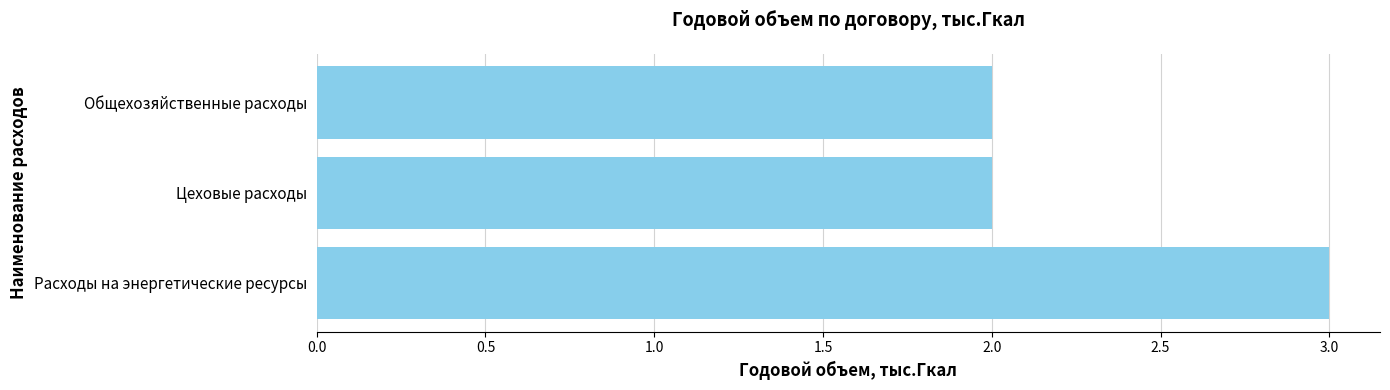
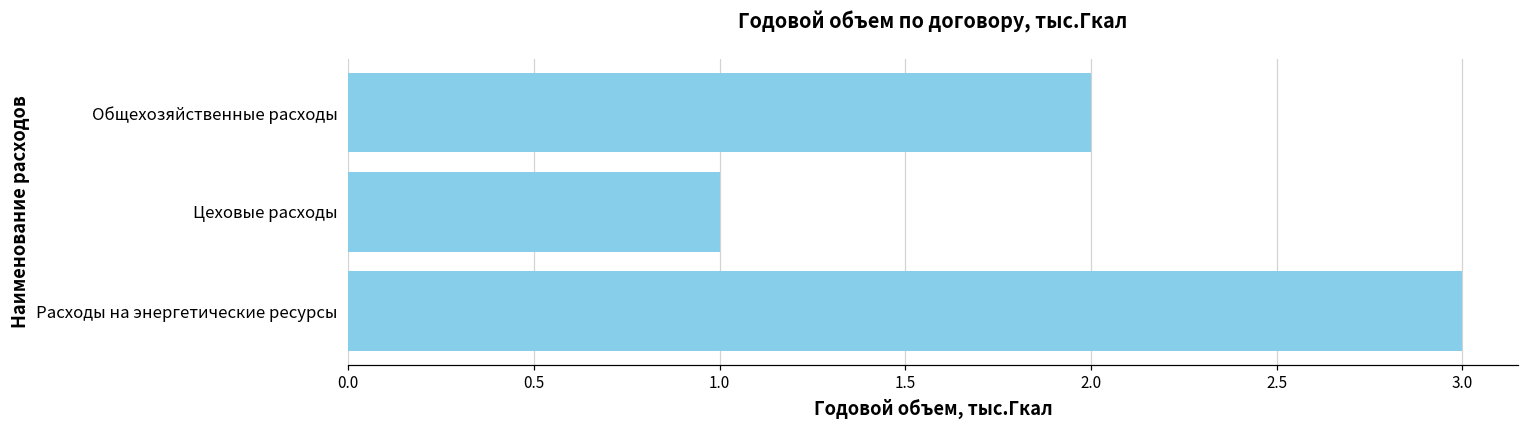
  {
    "Общехозяйственные расходы": 2,
-   "Цеховые расходы": 2,
+   "Цеховые расходы": 1,
    "Расходы на энергетические ресурсы": 3
  }
